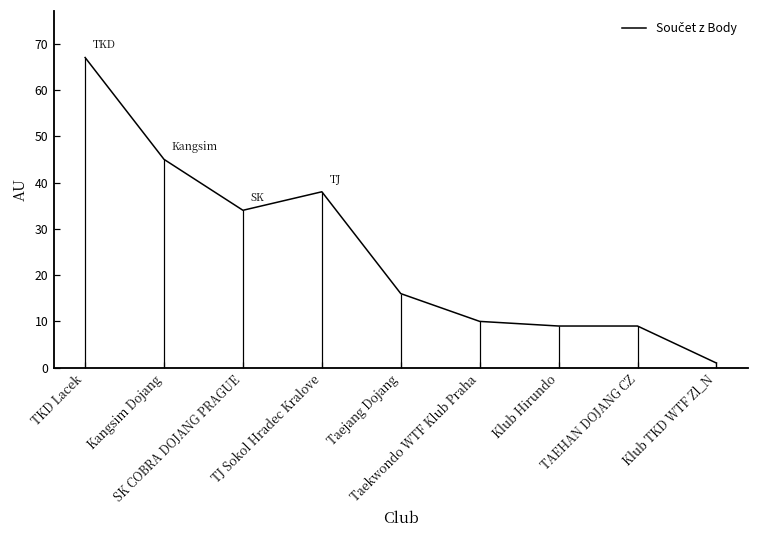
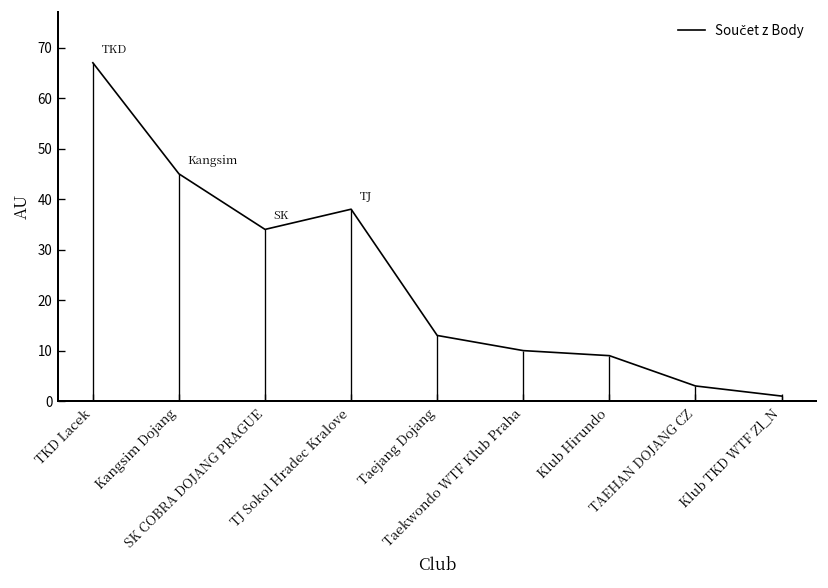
  {
    "TKD Lacek": 67,
    "Kangsim Dojang": 45,
    "SK COBRA DOJANG PRAGUE": 34,
    "TJ Sokol Hradec Kralove": 38,
-   "Taejang Dojang": 16,
+   "Taejang Dojang": 13,
    "Taekwondo WTF Klub Praha": 10,
    "Klub Hirundo": 9,
-   "TAEHAN DOJANG CZ": 9,
+   "TAEHAN DOJANG CZ": 3,
    "Klub TKD WTF Zl_N": 1
  }
